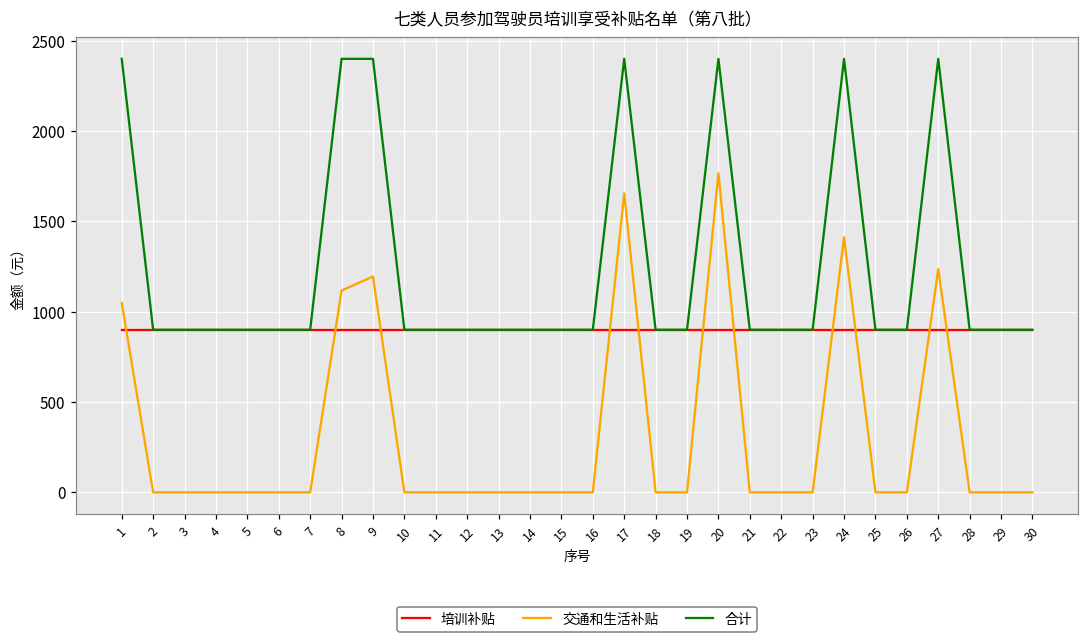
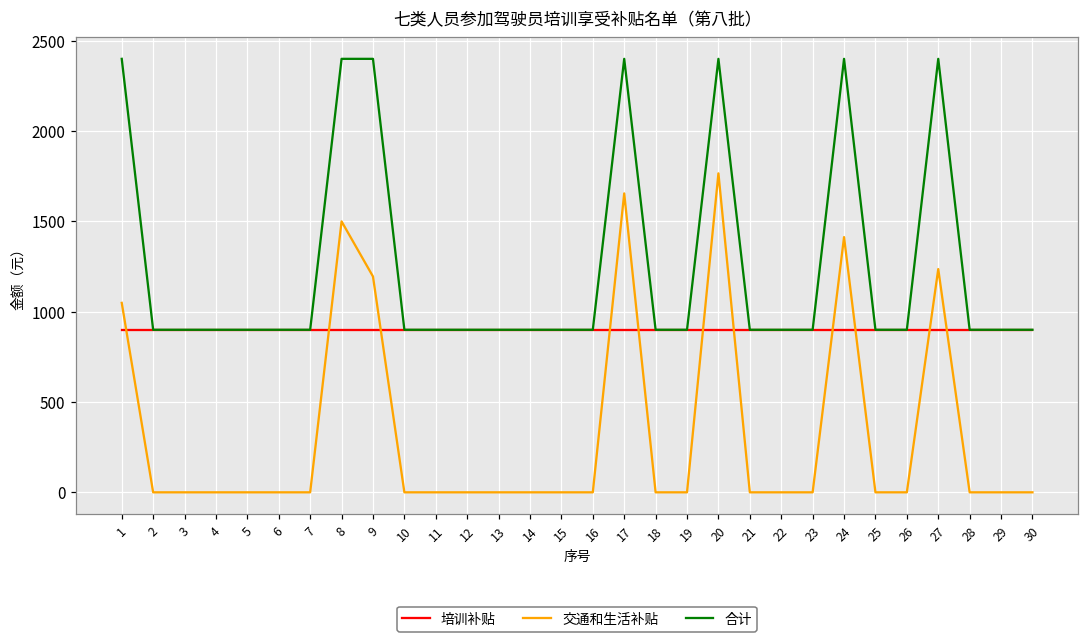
  {
    "培训补贴": {
      "1": 900,
      "8": 900,
      "9": 900,
      "17": 900,
      "20": 900,
      "24": 900,
      "27": 900
    },
    "交通和生活补贴": {
      "1": 1050,
      "2": 0,
      "3": 0,
      "4": 0,
      "5": 0,
      "6": 0,
      "7": 0,
-     "8": 1120,
+     "8": 1500,
      "9": 1200,
      "10": 0,
      "11": 0,
      "12": 0,
      "13": 0,
      "14": 0,
      "15": 0,
      "16": 0,
      "17": 1660,
      "18": 0,
      "19": 0,
      "20": 1770,
      "21": 0,
      "22": 0,
      "23": 0,
      "24": 1410,
      "25": 0,
      "26": 0,
      "27": 1240,
      "28": 0,
      "29": 0,
      "30": 0
    },
    "合计": {
      "1": 2400,
      "8": 2400,
      "9": 2400,
      "17": 2400,
      "20": 2400,
      "24": 2400,
      "27": 2400
    }
  }
